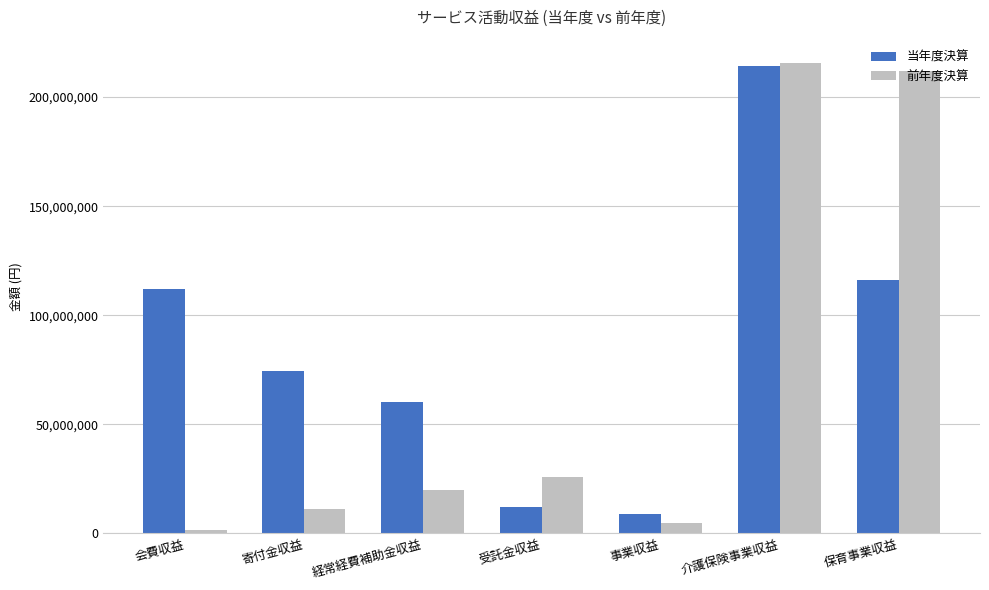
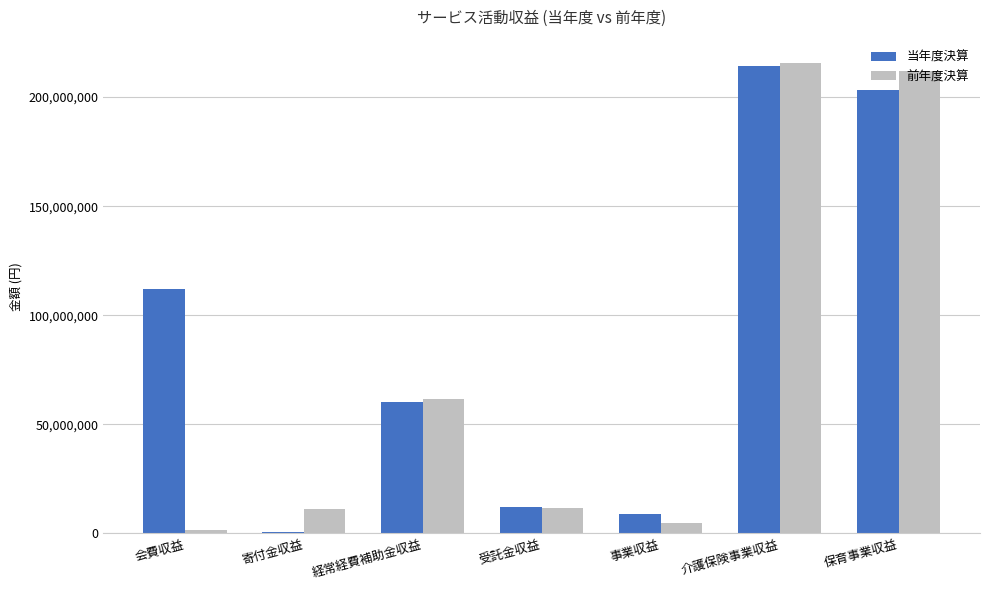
  {
    "当年度決算": {
      "会費収益": "112,000,000",
-     "寄付金収益": "74,000,000",
+     "寄付金収益": "1,000,000",
      "経常経費補助金収益": "60,000,000",
      "受託金収益": "12,000,000",
      "事業収益": "9,000,000",
      "介護保険事業収益": "214,000,000",
-     "保育事業収益": "116,000,000"
+     "保育事業収益": "203,000,000"
    },
    "前年度決算": {
      "会費収益": "1,000,000",
      "寄付金収益": "11,000,000",
-     "経常経費補助金収益": "20,000,000",
-     "受託金収益": "26,000,000",
+     "経常経費補助金収益": "62,000,000",
+     "受託金収益": "12,000,000",
      "事業収益": "5,000,000",
      "介護保険事業収益": "216,000,000",
      "保育事業収益": "212,000,000"
    }
  }
